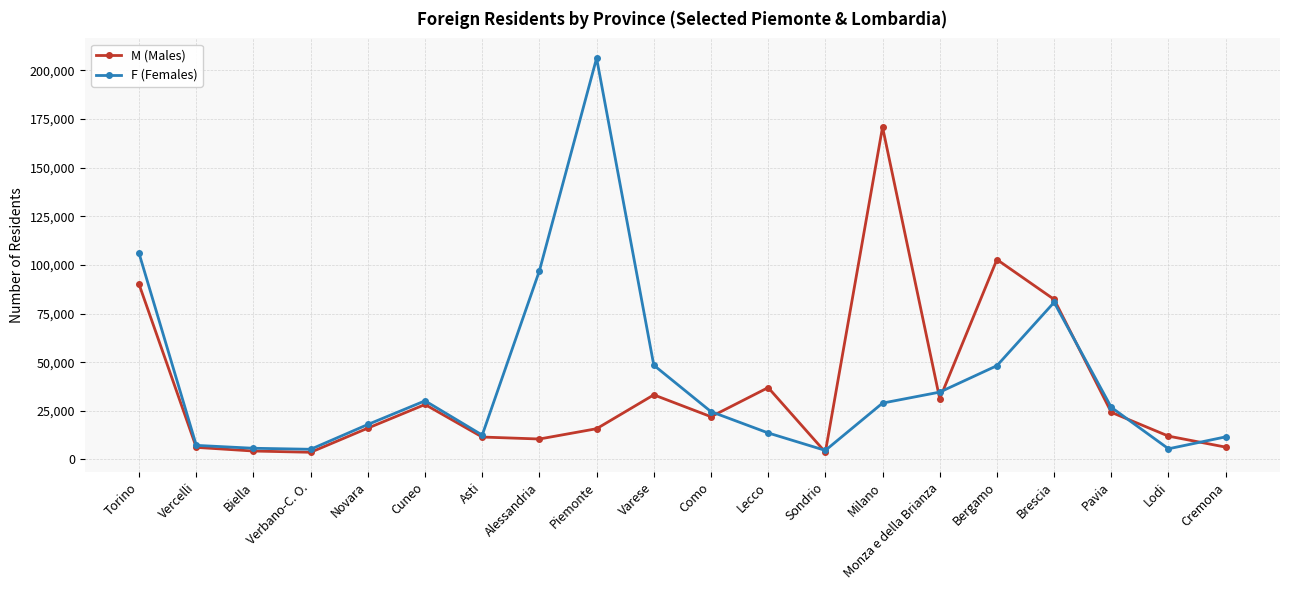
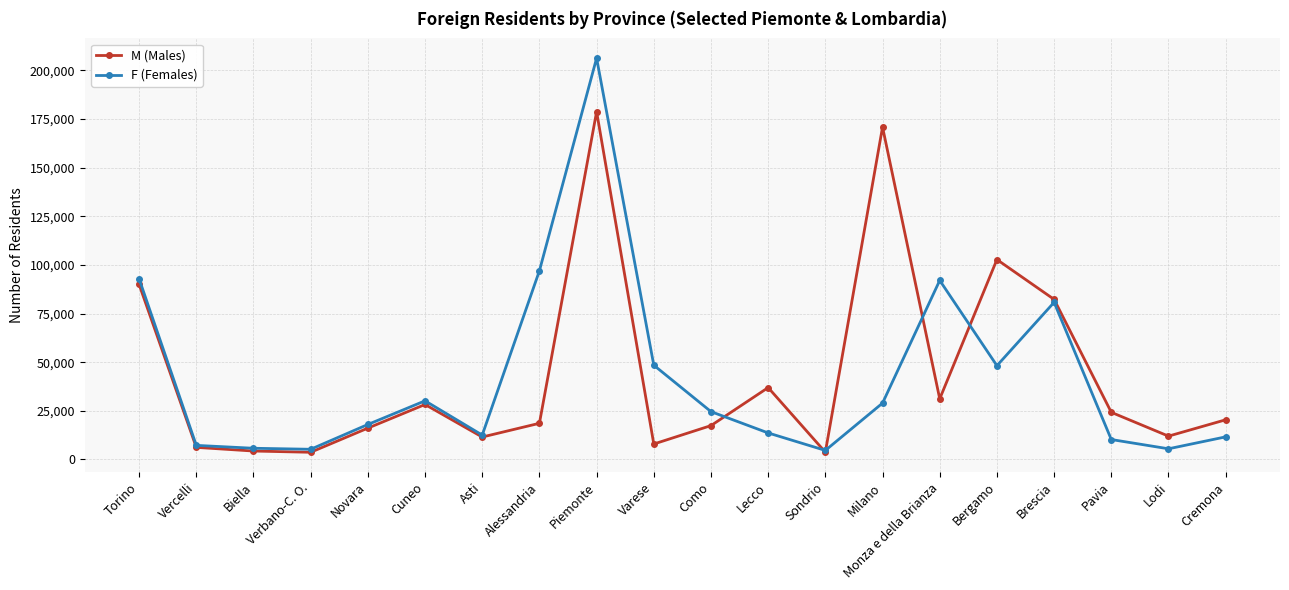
  {
    "M (Males)": {
      "Torino": "90,000",
      "Biella": "4,000",
      "Verbano-C. O.": "4,000",
      "Novara": "16,000",
      "Cuneo": "28,000",
-     "Alessandria": "11,000",
-     "Piemonte": "16,000",
-     "Varese": "33,000",
-     "Como": "22,000",
+     "Alessandria": "19,000",
+     "Piemonte": "179,000",
+     "Varese": "8,000",
+     "Como": "17,000",
      "Lecco": "37,000",
      "Milano": "171,000",
      "Monza e della Brianza": "31,000",
      "Bergamo": "103,000",
      "Brescia": "82,000",
      "Pavia": "24,000",
      "Lodi": "12,000",
-     "Cremona": "6,000"
+     "Cremona": "20,000"
    },
    "F (Females)": {
-     "Torino": "106,000",
+     "Torino": "93,000",
      "Biella": "6,000",
      "Verbano-C. O.": "5,000",
      "Novara": "18,000",
      "Cuneo": "30,000",
      "Alessandria": "97,000",
      "Piemonte": "206,000",
      "Varese": "48,000",
      "Como": "25,000",
      "Lecco": "14,000",
      "Milano": "29,000",
-     "Monza e della Brianza": "35,000",
+     "Monza e della Brianza": "92,000",
      "Bergamo": "48,000",
      "Brescia": "81,000",
-     "Pavia": "27,000",
+     "Pavia": "10,000",
      "Lodi": "5,000",
      "Cremona": "12,000"
    }
  }
